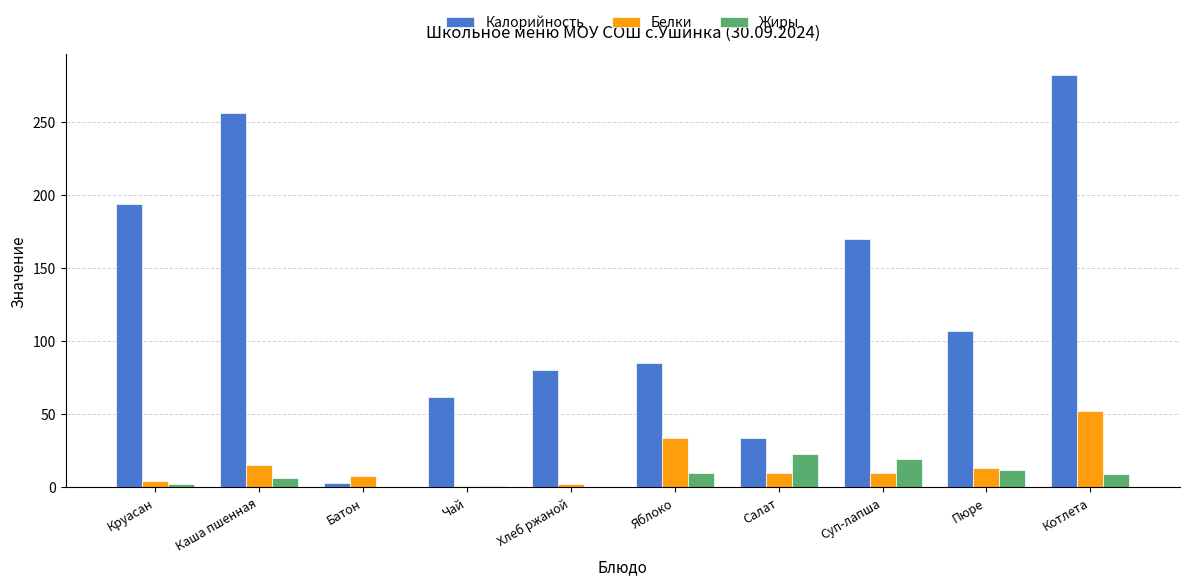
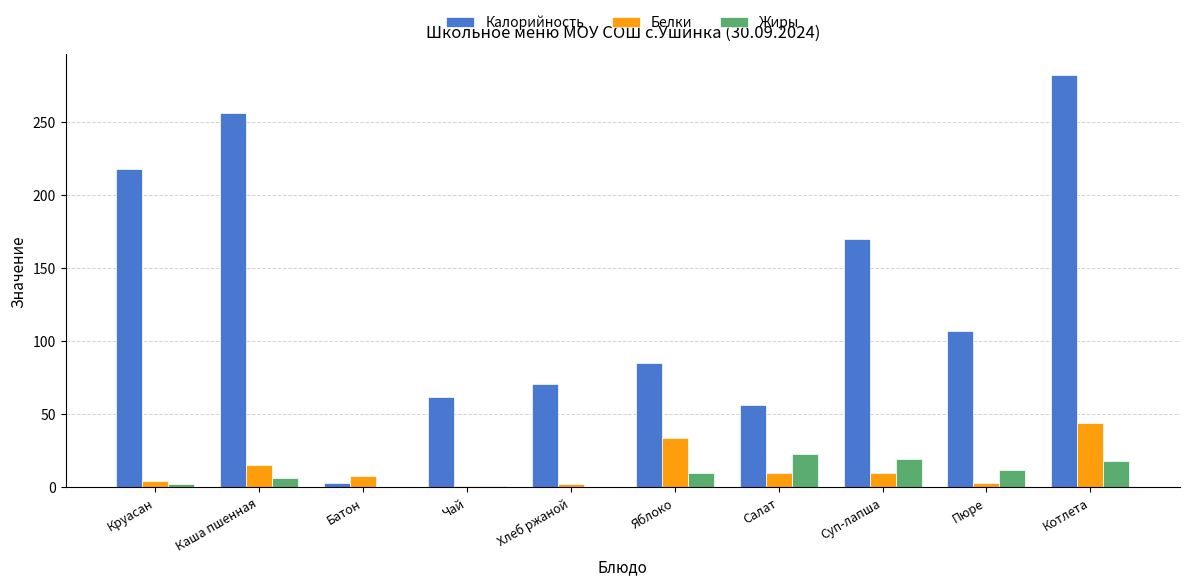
  {
    "Калорийность": {
-     "Круасан": 194,
+     "Круасан": 218,
      "Каша пшенная": 256,
      "Батон": 3,
      "Чай": 62,
-     "Хлеб ржаной": 81,
+     "Хлеб ржаной": 71,
      "Яблоко": 85,
-     "Салат": 34,
+     "Салат": 56,
      "Суп-лапша": 170,
      "Пюре": 107,
      "Котлета": 282
    },
    "Белки": {
      "Круасан": 4,
      "Каша пшенная": 15,
      "Батон": 8,
      "Хлеб ржаной": 2,
      "Яблоко": 34,
      "Салат": 10,
      "Суп-лапша": 10,
-     "Пюре": 13,
-     "Котлета": 52
+     "Пюре": 3,
+     "Котлета": 44
    },
    "Жиры": {
      "Круасан": 2,
      "Каша пшенная": 6,
      "Яблоко": 10,
      "Салат": 23,
      "Суп-лапша": 19,
      "Пюре": 12,
-     "Котлета": 9
+     "Котлета": 18
    }
  }
